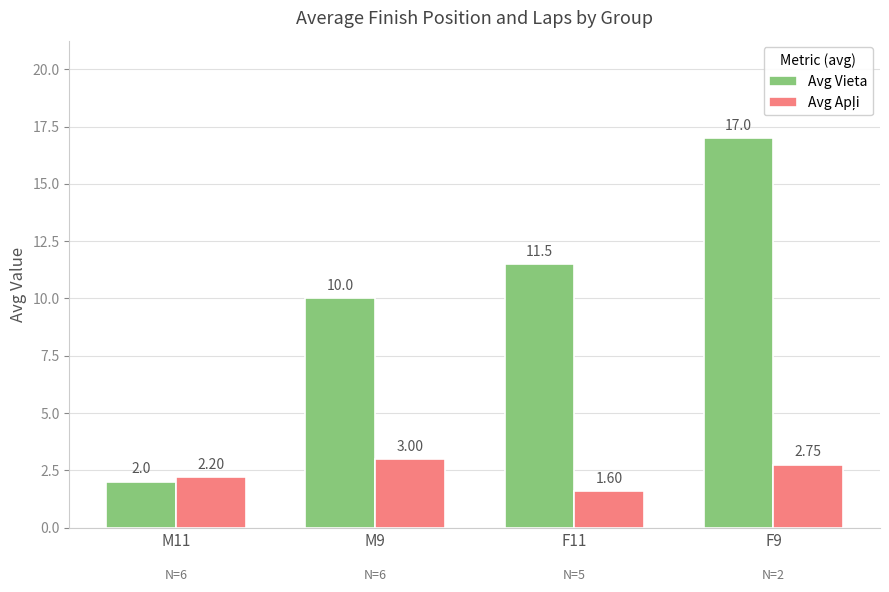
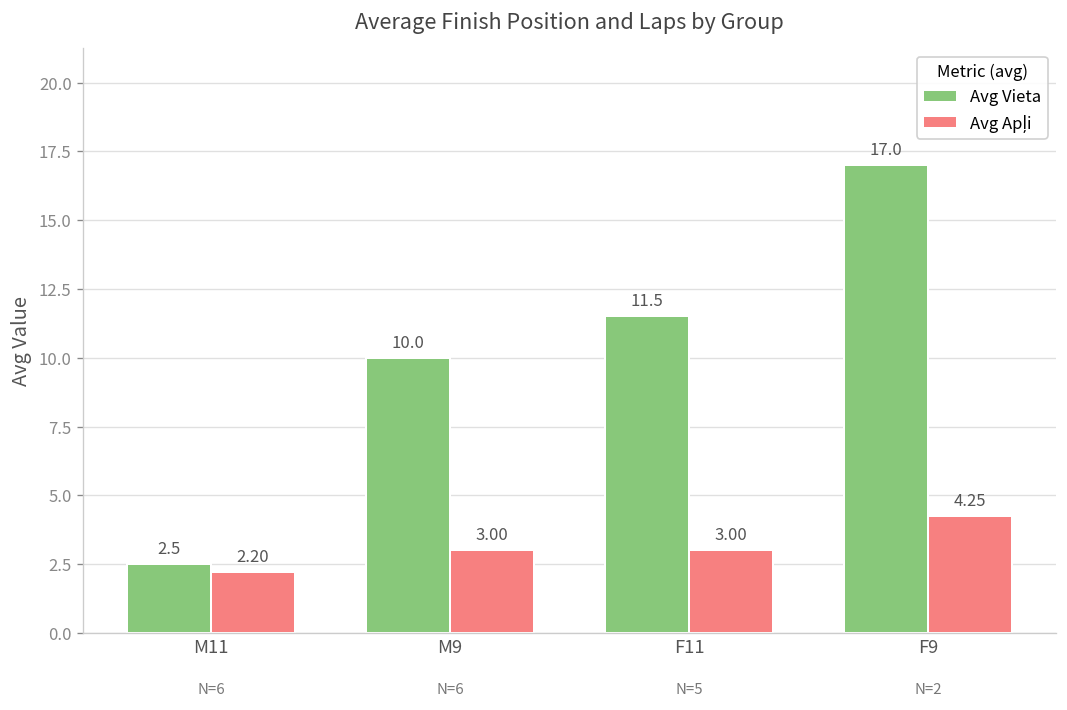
  {
    "Avg Vieta": {
-     "M11": 2.0,
+     "M11": 2.5,
      "M9": 10.0,
      "F11": 11.5,
      "F9": 17.0
    },
    "Avg Apļi": {
      "M11": 2.20,
      "M9": 3.00,
-     "F11": 1.60,
-     "F9": 2.75
+     "F11": 3.00,
+     "F9": 4.25
    }
  }
